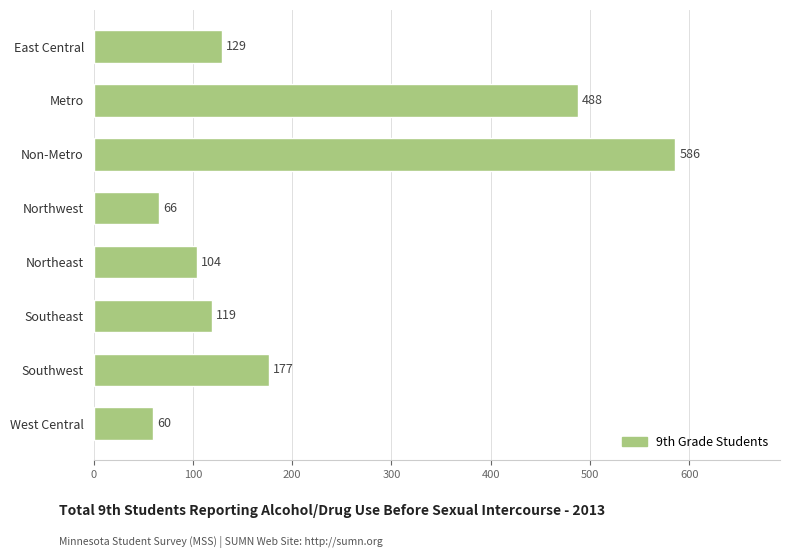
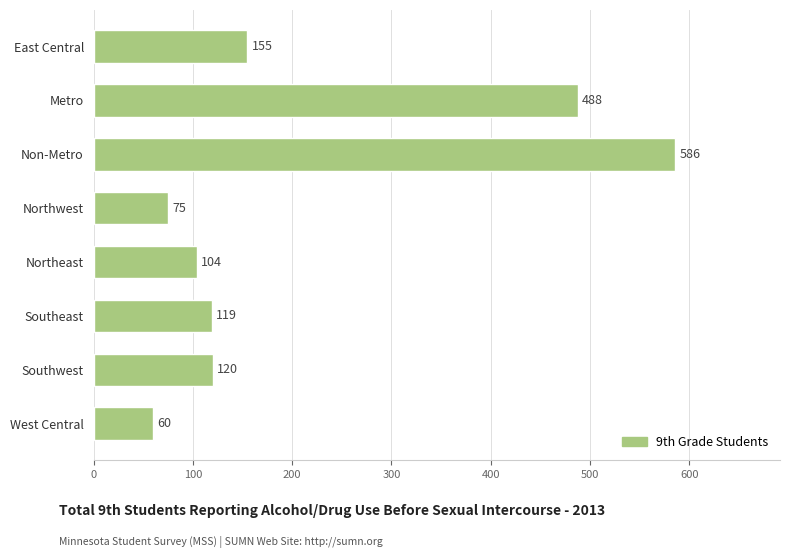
  {
-   "East Central": 129,
+   "East Central": 155,
    "Metro": 488,
    "Non-Metro": 586,
-   "Northwest": 66,
+   "Northwest": 75,
    "Northeast": 104,
    "Southeast": 119,
-   "Southwest": 177,
+   "Southwest": 120,
    "West Central": 60
  }
